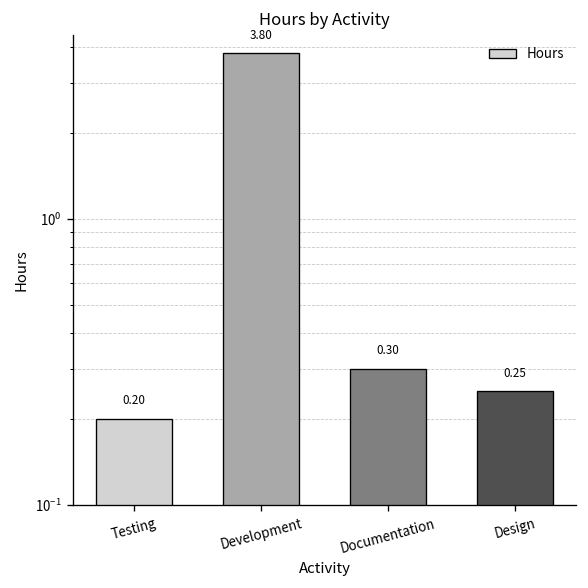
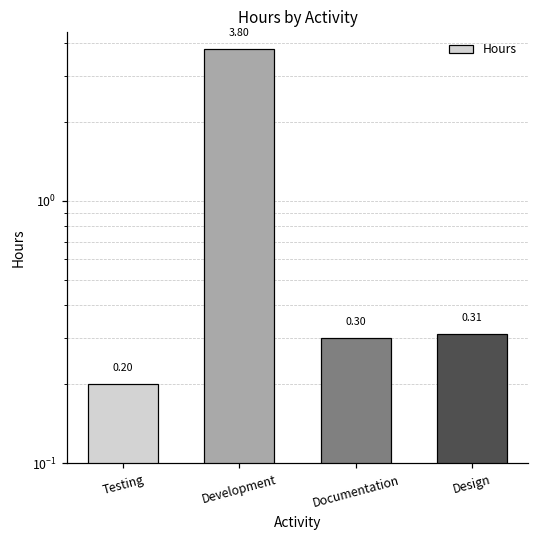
  {
    "Testing": 0.20,
    "Development": 3.80,
    "Documentation": 0.30,
-   "Design": 0.25
+   "Design": 0.31
  }
